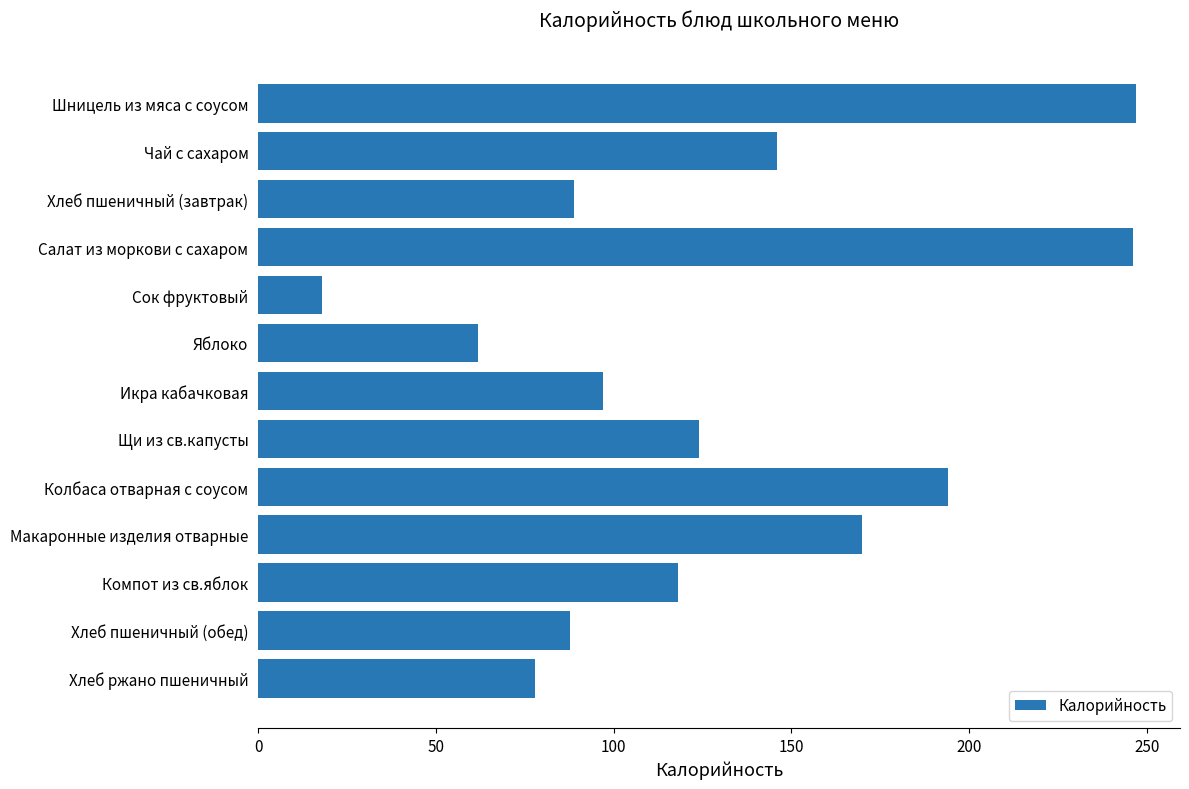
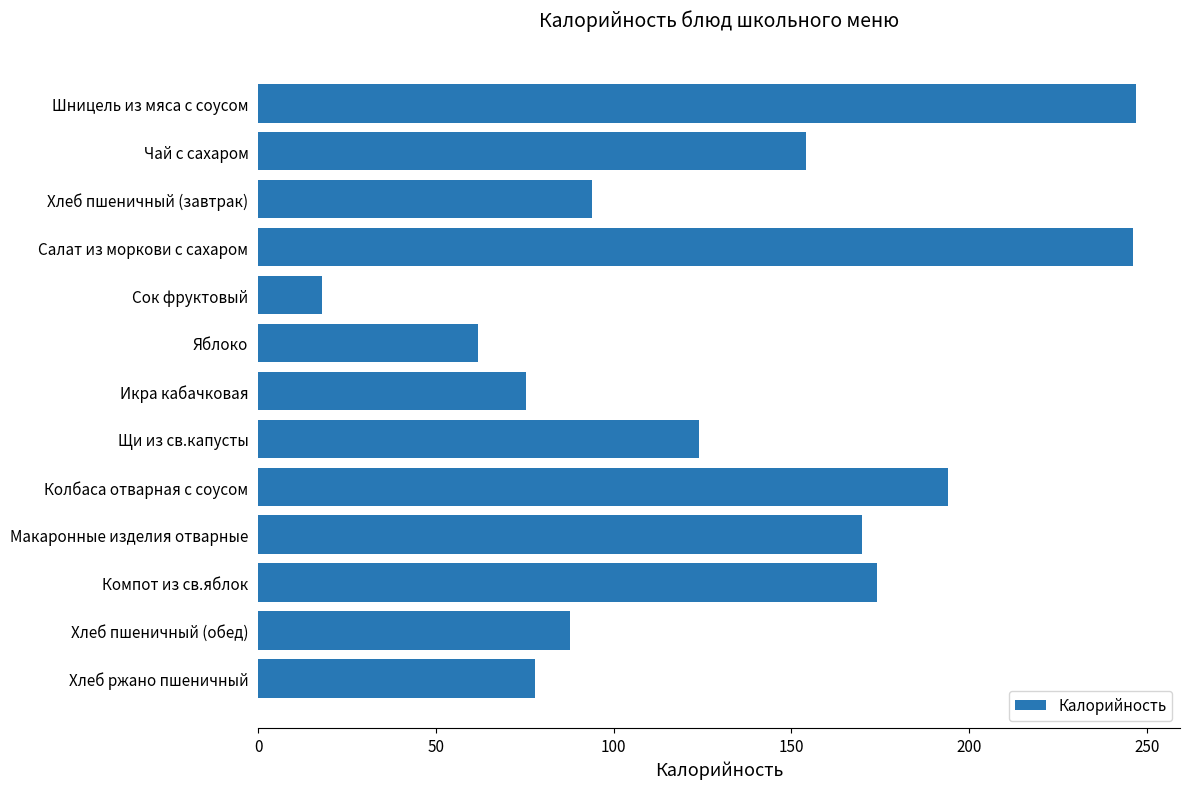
  {
    "Шницель из мяса с соусом": 247,
-   "Чай с сахаром": 146,
-   "Хлеб пшеничный (завтрак)": 89,
+   "Чай с сахаром": 154,
+   "Хлеб пшеничный (завтрак)": 94,
    "Салат из моркови с сахаром": 246,
    "Сок фруктовый": 18,
    "Яблоко": 62,
-   "Икра кабачковая": 97,
+   "Икра кабачковая": 75,
    "Щи из св.капусты": 124,
    "Колбаса отварная с соусом": 194,
    "Макаронные изделия отварные": 170,
-   "Компот из св.яблок": 118,
+   "Компот из св.яблок": 174,
    "Хлеб пшеничный (обед)": 88,
    "Хлеб ржано пшеничный": 78
  }
